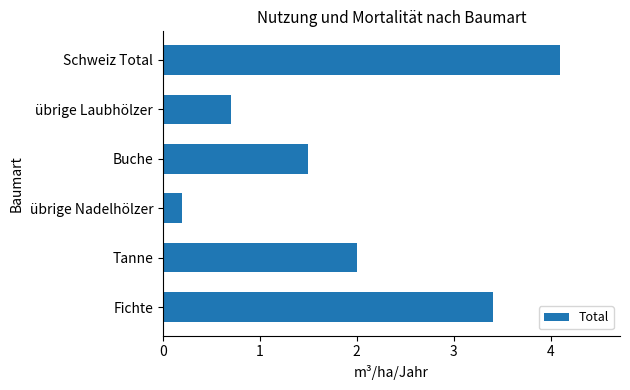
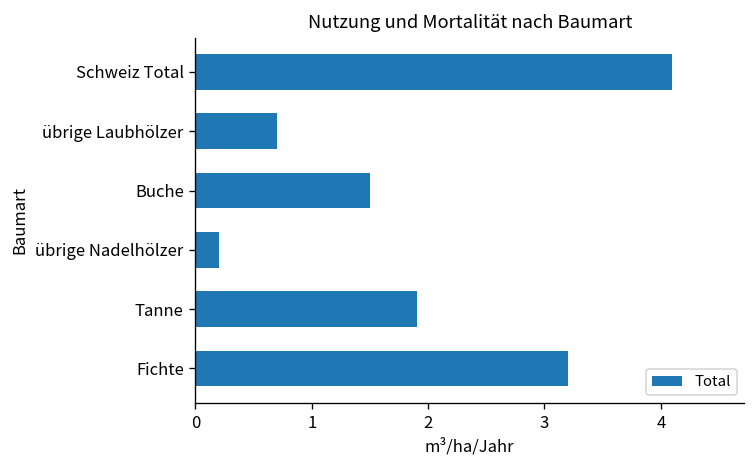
  {
    "Schweiz Total": 4.1,
    "übrige Laubhölzer": 0.7,
    "Buche": 1.5,
    "übrige Nadelhölzer": 0.2,
-   "Tanne": 2.0,
-   "Fichte": 3.4
+   "Tanne": 1.9,
+   "Fichte": 3.2
  }
